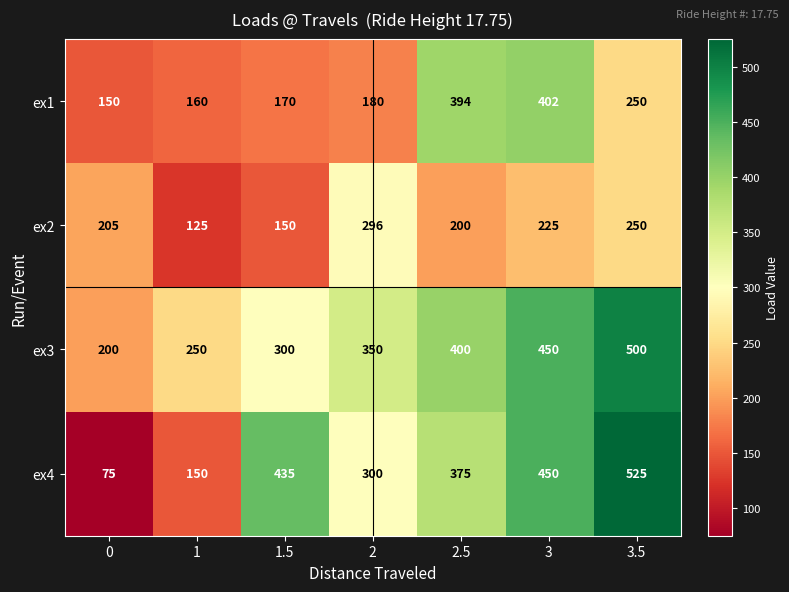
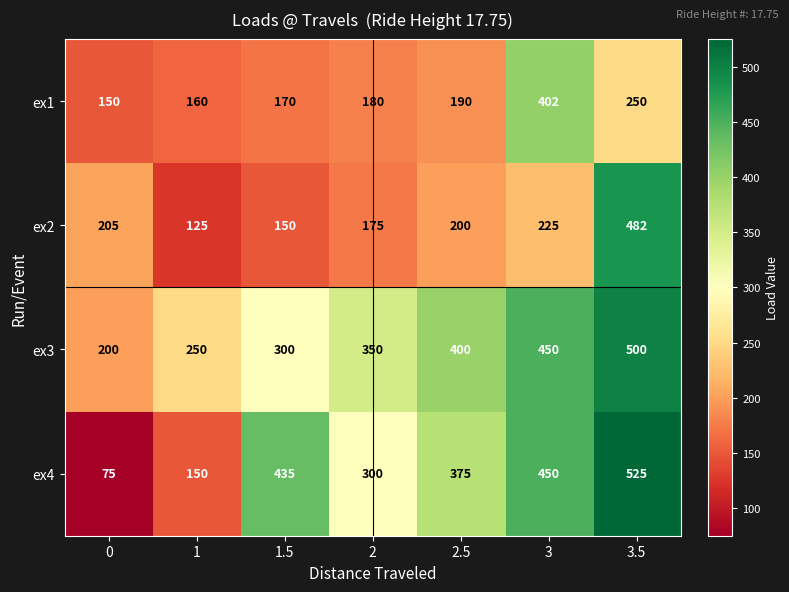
  {
    "ex1": {
      "0": 150,
      "1": 160,
      "1.5": 170,
      "2": 180,
-     "2.5": 394,
+     "2.5": 190,
      "3": 402,
      "3.5": 250
    },
    "ex2": {
      "0": 205,
      "1": 125,
      "1.5": 150,
-     "2": 296,
+     "2": 175,
      "2.5": 200,
      "3": 225,
-     "3.5": 250
+     "3.5": 482
    },
    "ex3": {
      "0": 200,
      "1": 250,
      "1.5": 300,
      "2": 350,
      "2.5": 400,
      "3": 450,
      "3.5": 500
    },
    "ex4": {
      "0": 75,
      "1": 150,
      "1.5": 435,
      "2": 300,
      "2.5": 375,
      "3": 450,
      "3.5": 525
    }
  }
